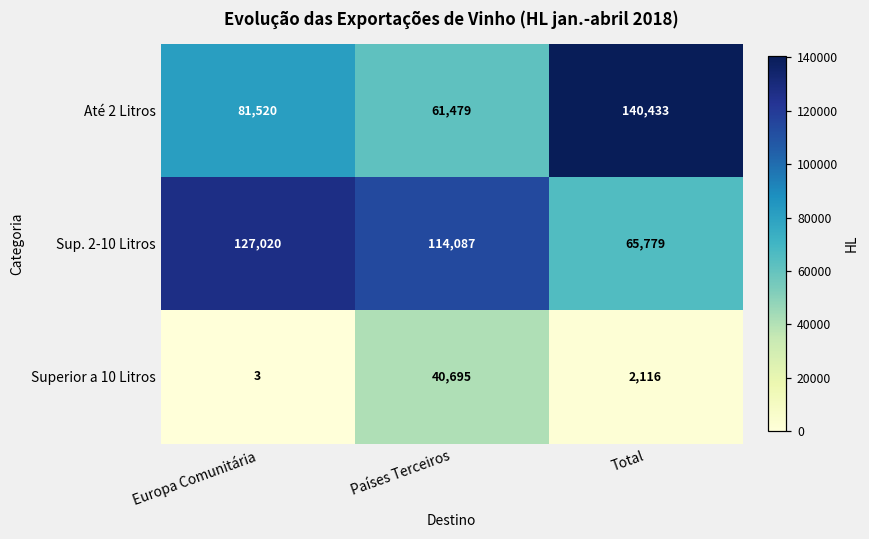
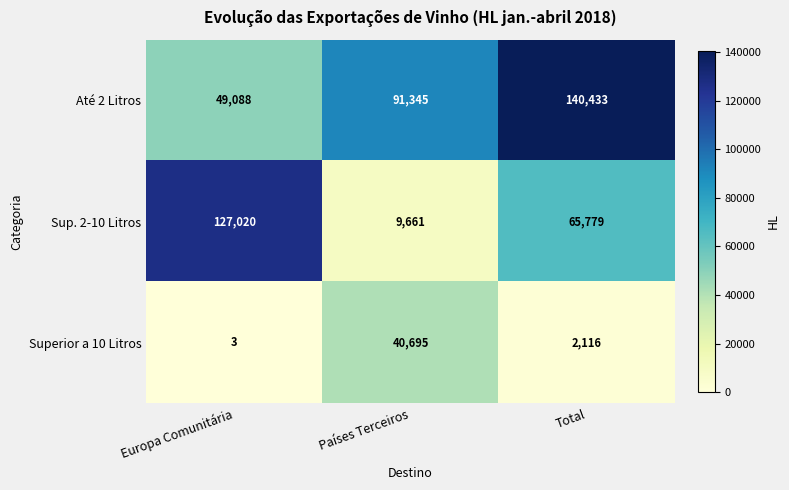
  {
    "Até 2 Litros": {
-     "Europa Comunitária": "81,520",
-     "Países Terceiros": "61,479",
+     "Europa Comunitária": "49,088",
+     "Países Terceiros": "91,345",
      "Total": "140,433"
    },
    "Sup. 2-10 Litros": {
      "Europa Comunitária": "127,020",
-     "Países Terceiros": "114,087",
+     "Países Terceiros": "9,661",
      "Total": "65,779"
    },
    "Superior a 10 Litros": {
      "Europa Comunitária": "3",
      "Países Terceiros": "40,695",
      "Total": "2,116"
    }
  }
